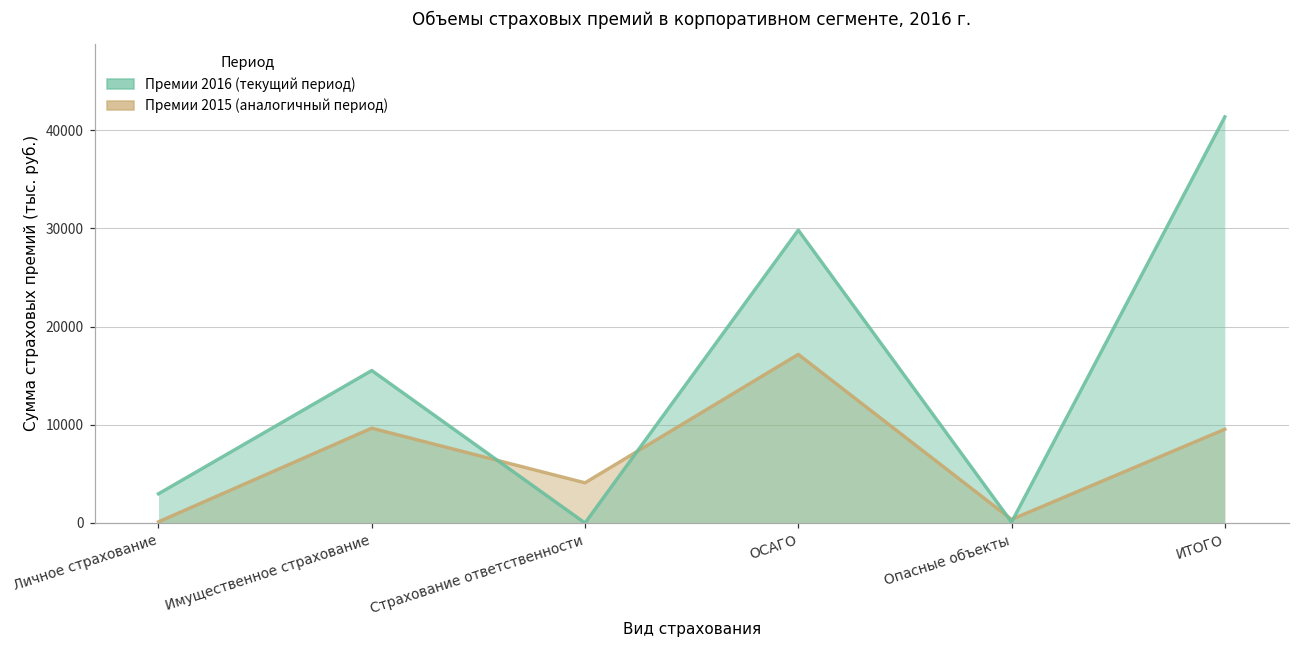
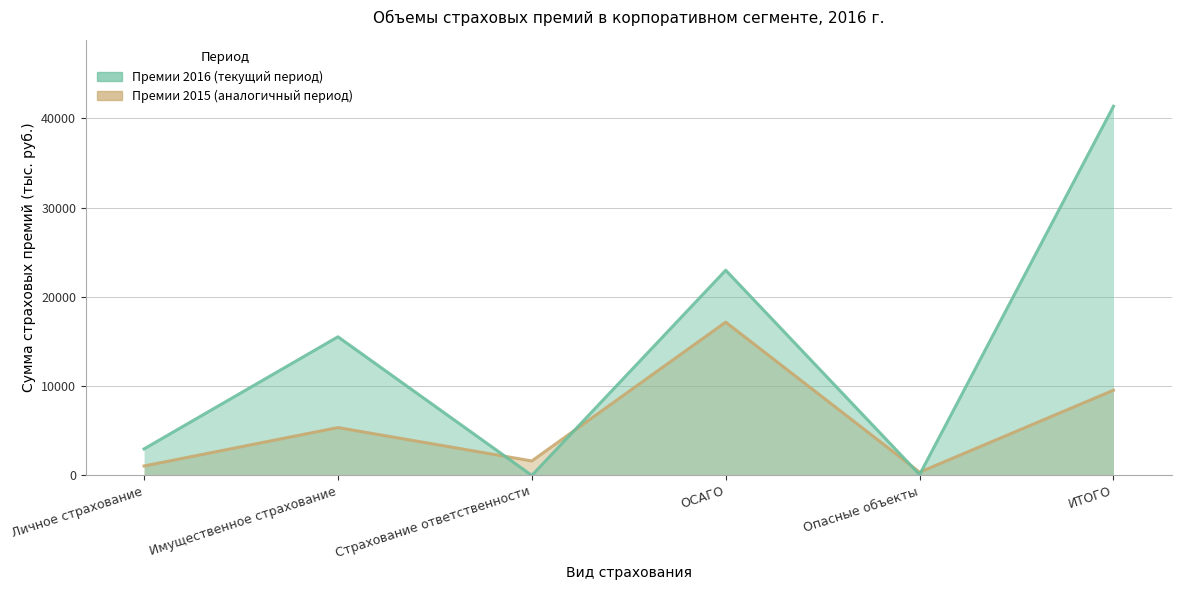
  {
    "Премии 2015 (аналогичный период)": {
-     "Личное страхование": 0,
-     "Имущественное страхование": 10000,
-     "Страхование ответственности": 4000,
+     "Личное страхование": 1000,
+     "Имущественное страхование": 5000,
+     "Страхование ответственности": 2000,
      "ОСАГО": 17000,
      "ИТОГО": 10000
    },
    "Премии 2016 (текущий период)": {
      "Личное страхование": 3000,
      "Имущественное страхование": 16000,
      "Страхование ответственности": 0,
-     "ОСАГО": 30000,
+     "ОСАГО": 23000,
      "ИТОГО": 41000
    }
  }
